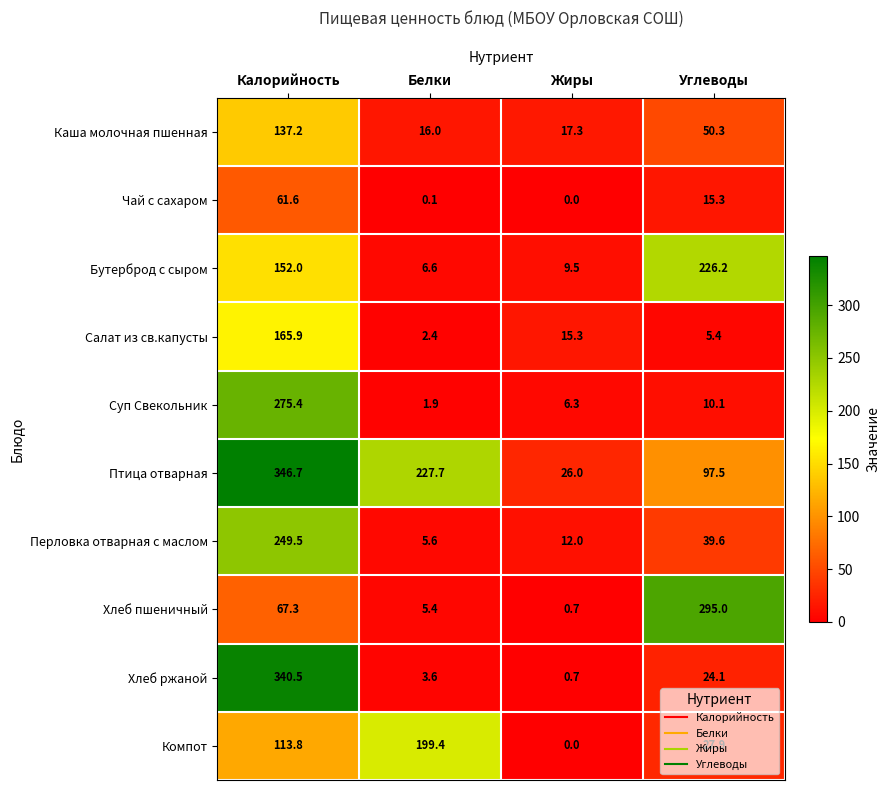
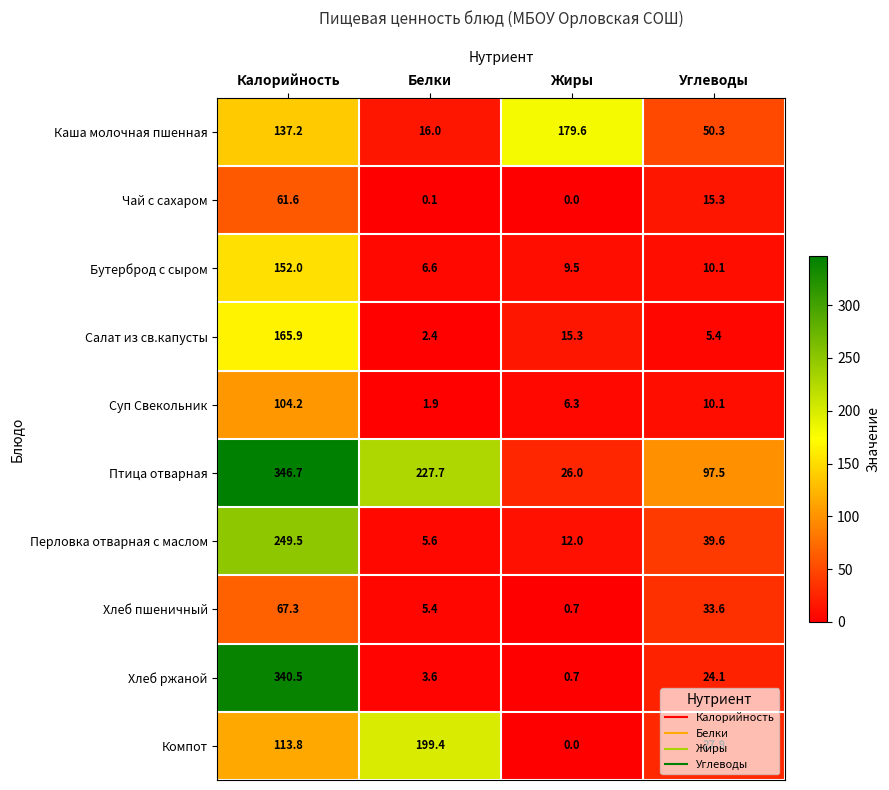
  {
    "Каша молочная пшенная": {
      "Калорийность": 137.2,
      "Белки": 16.0,
-     "Жиры": 17.3,
+     "Жиры": 179.6,
      "Углеводы": 50.3
    },
    "Чай с сахаром": {
      "Калорийность": 61.6,
      "Белки": 0.1,
      "Жиры": 0.0,
      "Углеводы": 15.3
    },
    "Бутерброд с сыром": {
      "Калорийность": 152.0,
      "Белки": 6.6,
      "Жиры": 9.5,
-     "Углеводы": 226.2
+     "Углеводы": 10.1
    },
    "Салат из св.капусты": {
      "Калорийность": 165.9,
      "Белки": 2.4,
      "Жиры": 15.3,
      "Углеводы": 5.4
    },
    "Суп Свекольник": {
-     "Калорийность": 275.4,
+     "Калорийность": 104.2,
      "Белки": 1.9,
      "Жиры": 6.3,
      "Углеводы": 10.1
    },
    "Птица отварная": {
      "Калорийность": 346.7,
      "Белки": 227.7,
      "Жиры": 26.0,
      "Углеводы": 97.5
    },
    "Перловка отварная с маслом": {
      "Калорийность": 249.5,
      "Белки": 5.6,
      "Жиры": 12.0,
      "Углеводы": 39.6
    },
    "Хлеб пшеничный": {
      "Калорийность": 67.3,
      "Белки": 5.4,
      "Жиры": 0.7,
-     "Углеводы": 295.0
+     "Углеводы": 33.6
    },
    "Хлеб ржаной": {
      "Калорийность": 340.5,
      "Белки": 3.6,
      "Жиры": 0.7,
      "Углеводы": 24.1
    },
    "Компот": {
      "Калорийность": 113.8,
      "Белки": 199.4,
      "Жиры": 0.0
    }
  }
